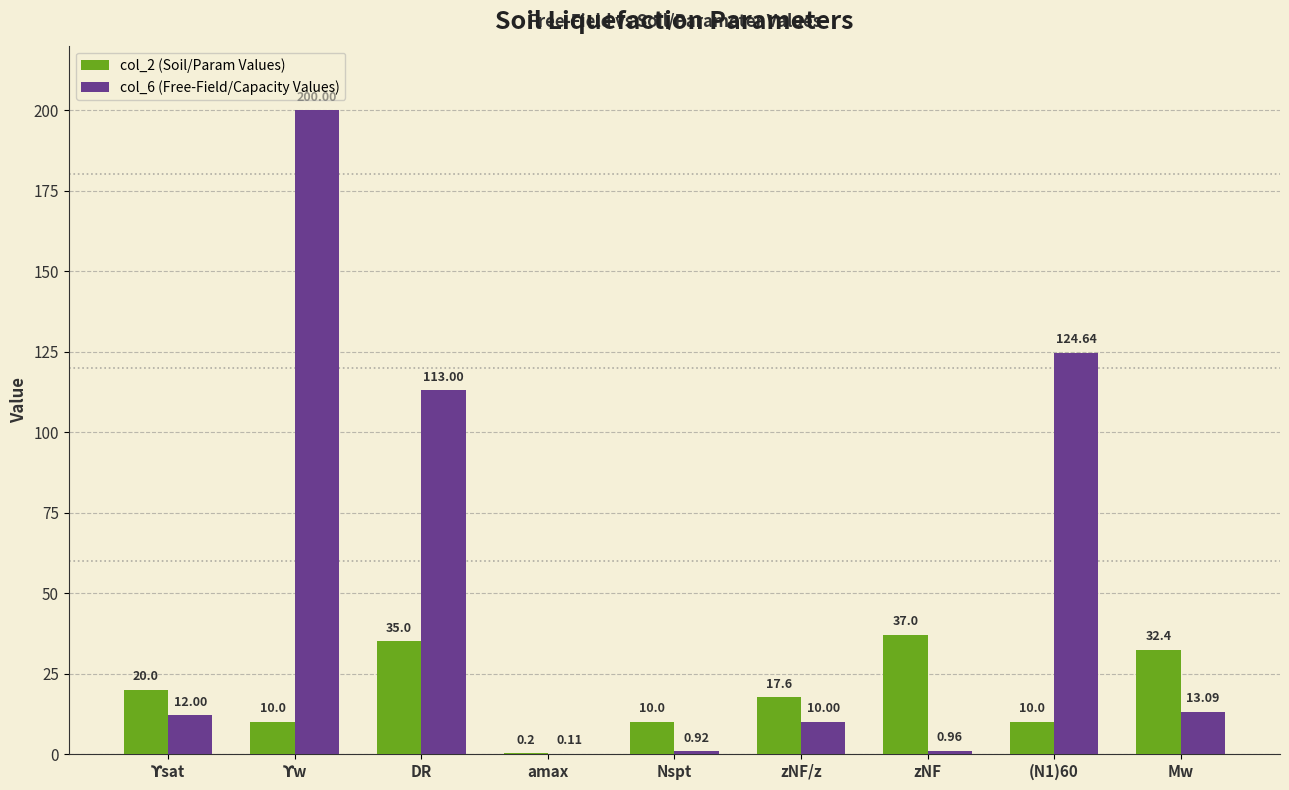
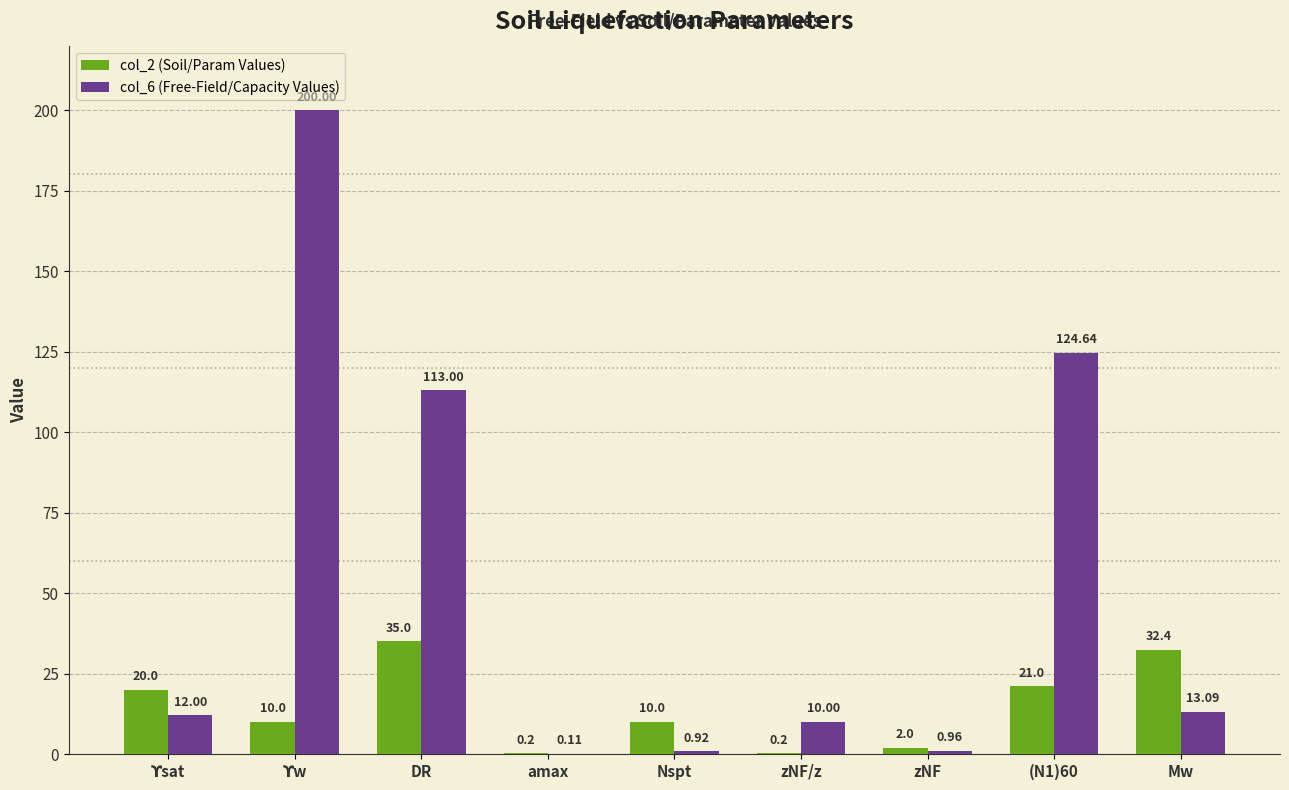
  {
    "col_2 (Soil/Param Values)": {
      "ϒsat": 20.0,
      "ϒw": 10.0,
      "DR": 35.0,
      "amax": 0.2,
      "Nspt": 10.0,
-     "zNF/z": 17.6,
-     "zNF": 37.0,
-     "(N1)60": 10.0,
+     "zNF/z": 0.2,
+     "zNF": 2.0,
+     "(N1)60": 21.0,
      "Mw": 32.4
    },
    "col_6 (Free-Field/Capacity Values)": {
      "ϒsat": 12.00,
      "DR": 113.00,
      "amax": 0.11,
      "Nspt": 0.92,
      "zNF/z": 10.00,
      "zNF": 0.96,
      "(N1)60": 124.64,
      "Mw": 13.09
    }
  }
